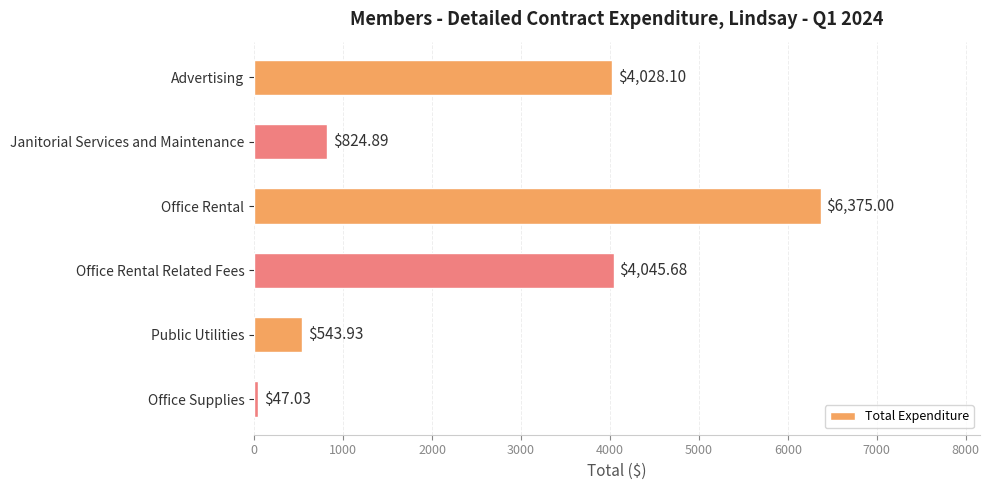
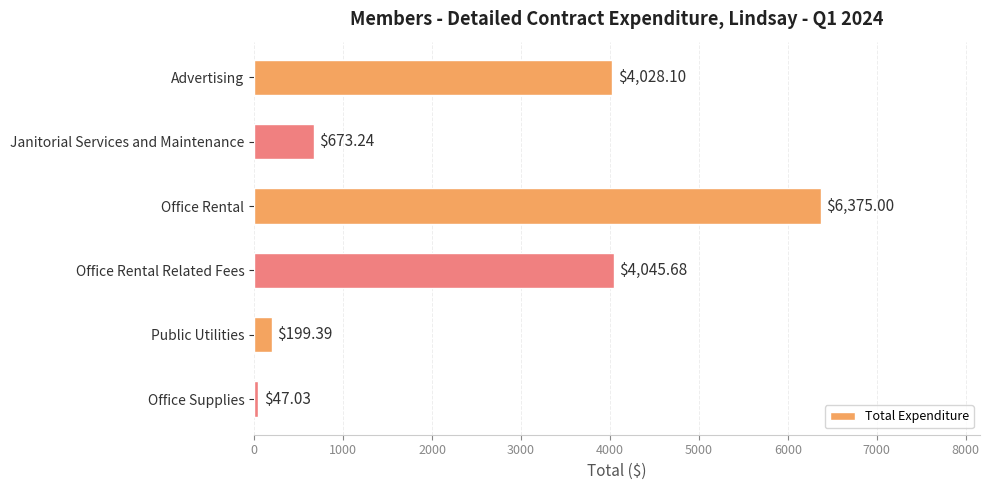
  {
    "Advertising": "$4,028.10",
-   "Janitorial Services and Maintenance": "$824.89",
+   "Janitorial Services and Maintenance": "$673.24",
    "Office Rental": "$6,375.00",
    "Office Rental Related Fees": "$4,045.68",
-   "Public Utilities": "$543.93",
+   "Public Utilities": "$199.39",
    "Office Supplies": "$47.03"
  }
